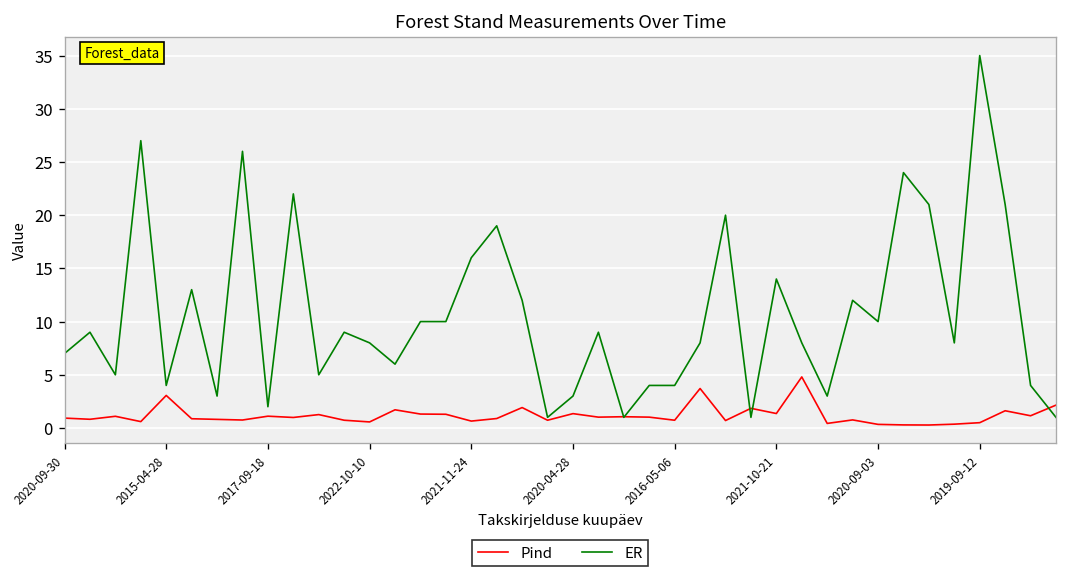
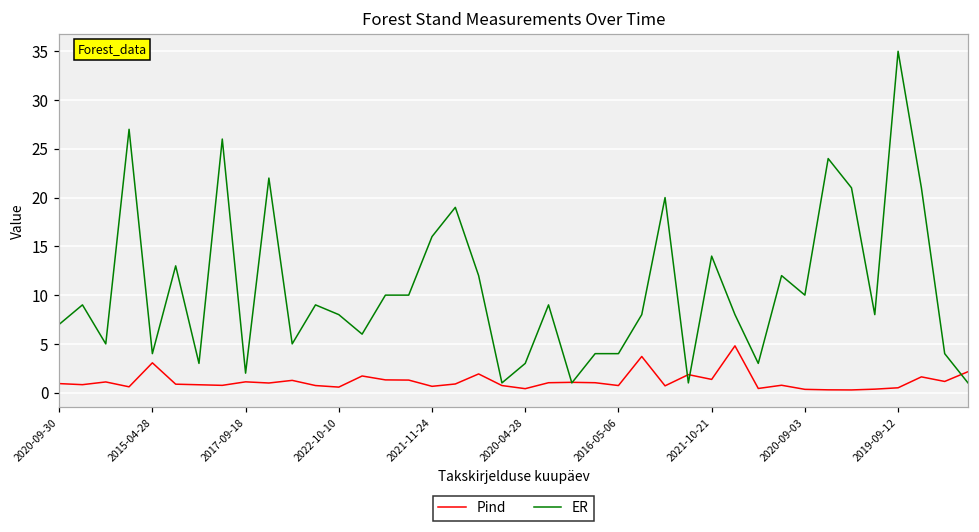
  {
    "Pind": {
      "2020-09-30": 1,
      "2017-09-18": 1,
      "2021-11-24": 1,
-     "2020-04-28": 1,
+     "2020-04-28": 0,
      "2016-05-06": 1,
      "2021-10-21": 1,
      "2020-09-03": 0,
      "2019-09-12": 1
    },
    "ER": {
      "2020-09-30": 7,
      "2017-09-18": 2,
      "2021-11-24": 16,
      "2020-04-28": 3,
      "2016-05-06": 4,
      "2021-10-21": 14,
      "2020-09-03": 10,
      "2019-09-12": 35
    }
  }
